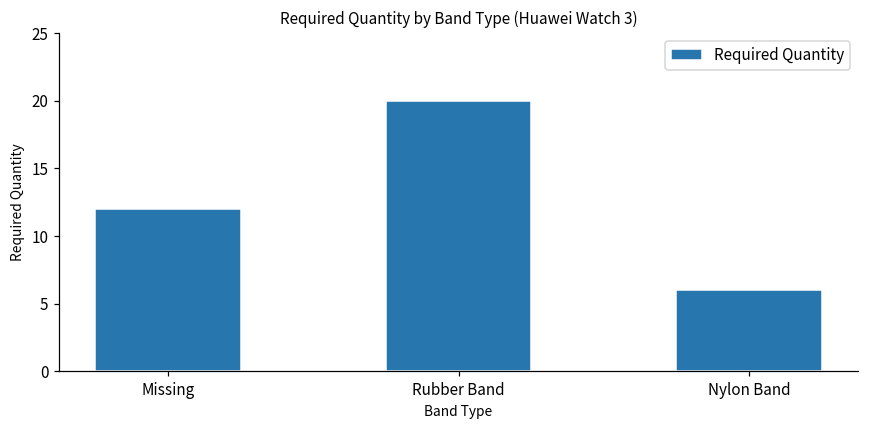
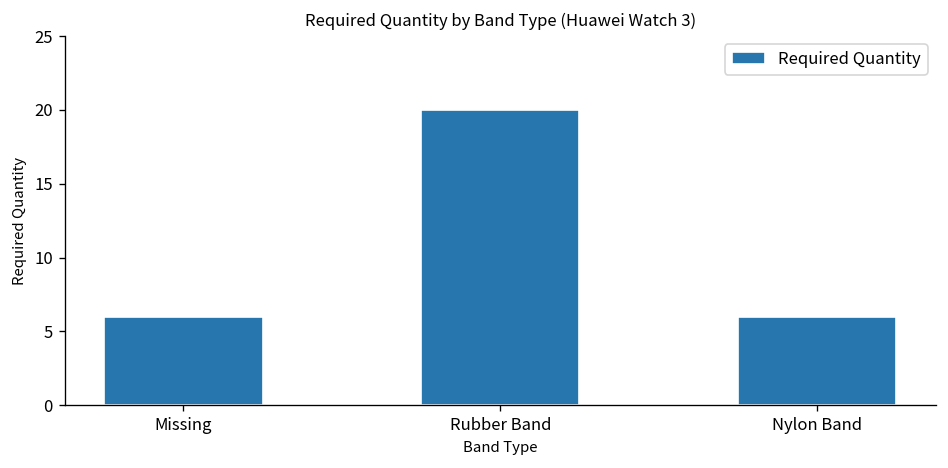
  {
-   "Missing": 12,
+   "Missing": 6,
    "Rubber Band": 20,
    "Nylon Band": 6
  }
